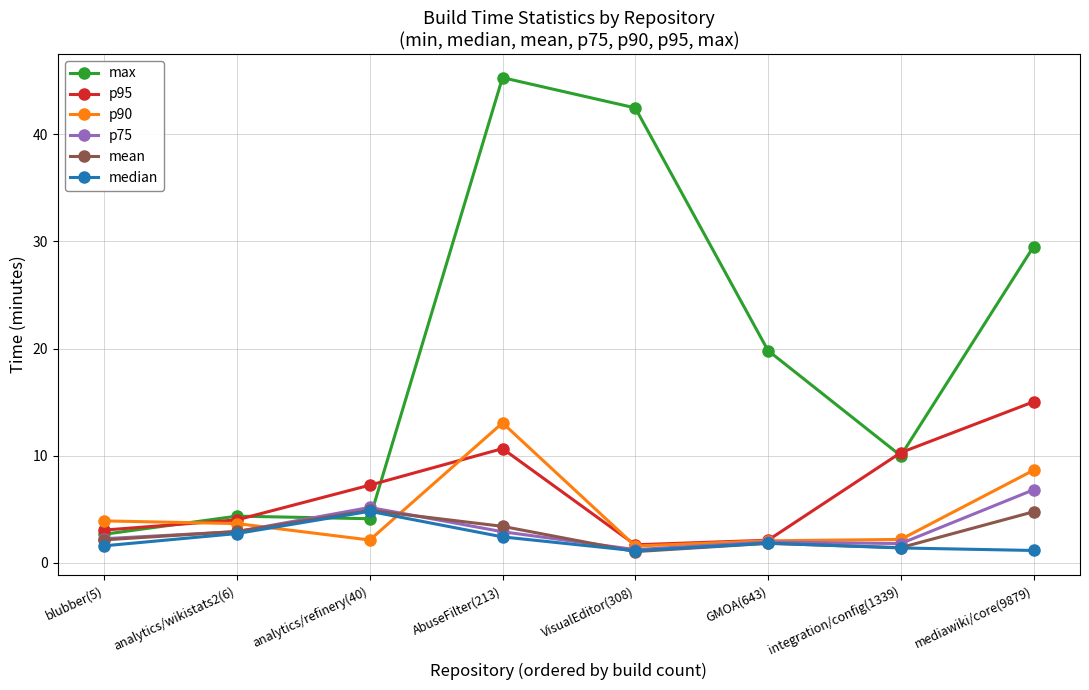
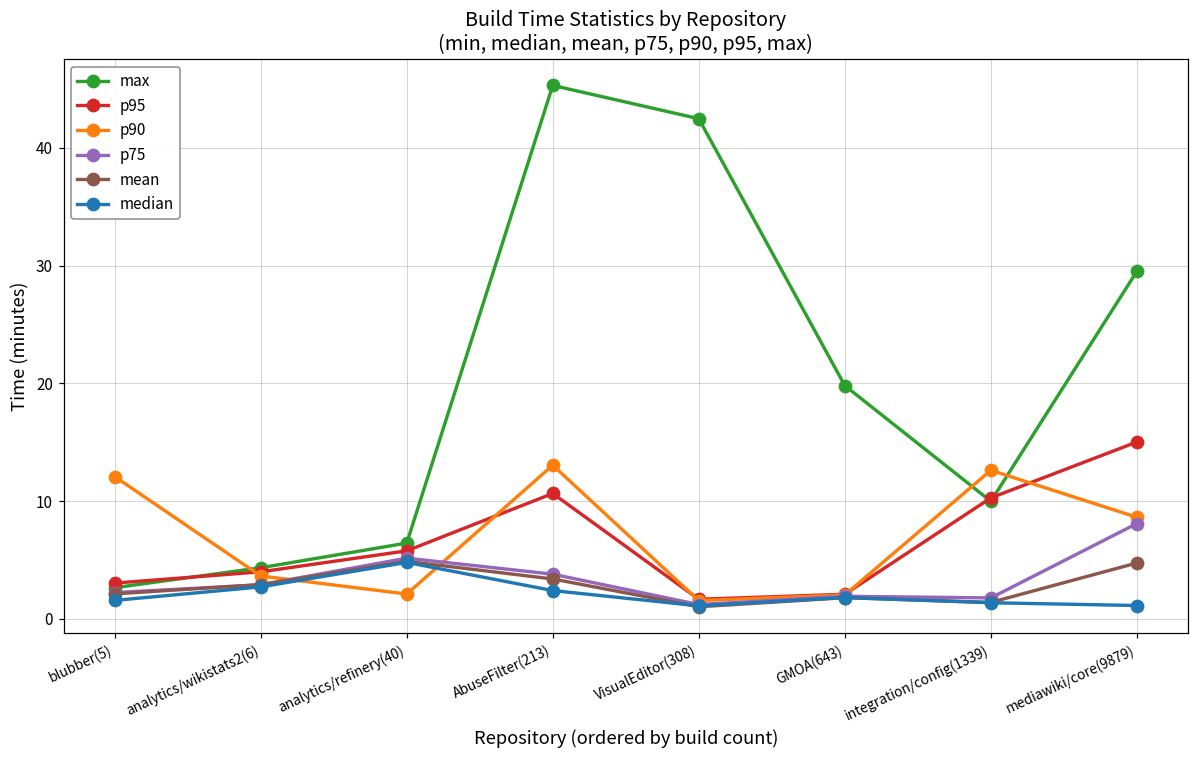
  {
    "max": {
      "blubber(5)": 2.7,
      "analytics/wikistats2(6)": 4.3,
-     "analytics/refinery(40)": 4.1,
+     "analytics/refinery(40)": 6.4,
      "AbuseFilter(213)": 45.3,
      "VisualEditor(308)": 42.5,
      "GMOA(643)": 19.8,
      "integration/config(1339)": 10.0,
      "mediawiki/core(9879)": 29.5
    },
    "p95": {
      "blubber(5)": 3.0,
      "analytics/wikistats2(6)": 4.0,
-     "analytics/refinery(40)": 7.2,
+     "analytics/refinery(40)": 5.8,
      "AbuseFilter(213)": 10.7,
      "integration/config(1339)": 10.3,
      "mediawiki/core(9879)": 15.0
    },
    "p90": {
-     "blubber(5)": 3.9,
+     "blubber(5)": 12.1,
      "analytics/wikistats2(6)": 3.7,
      "analytics/refinery(40)": 2.1,
      "AbuseFilter(213)": 13.1,
-     "integration/config(1339)": 2.2,
+     "integration/config(1339)": 12.6,
      "mediawiki/core(9879)": 8.6
    },
    "p75": {
      "analytics/refinery(40)": 5.2,
-     "AbuseFilter(213)": 2.9,
+     "AbuseFilter(213)": 3.8,
      "integration/config(1339)": 1.8,
-     "mediawiki/core(9879)": 6.8
+     "mediawiki/core(9879)": 8.1
    },
    "mean": {
      "AbuseFilter(213)": 3.4,
      "mediawiki/core(9879)": 4.8
    },
    "median": {
      "blubber(5)": 1.6,
      "AbuseFilter(213)": 2.4,
      "mediawiki/core(9879)": 1.1
    }
  }
